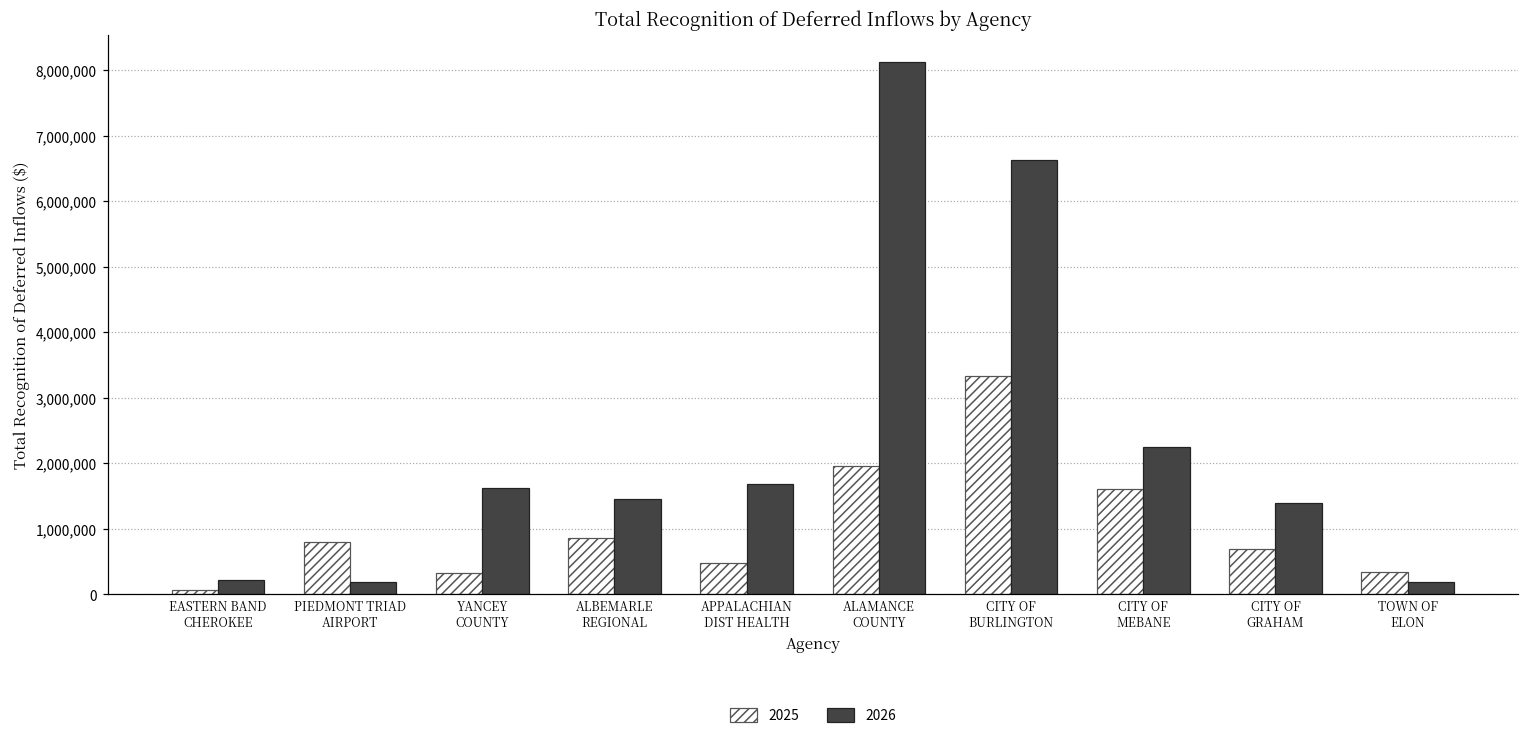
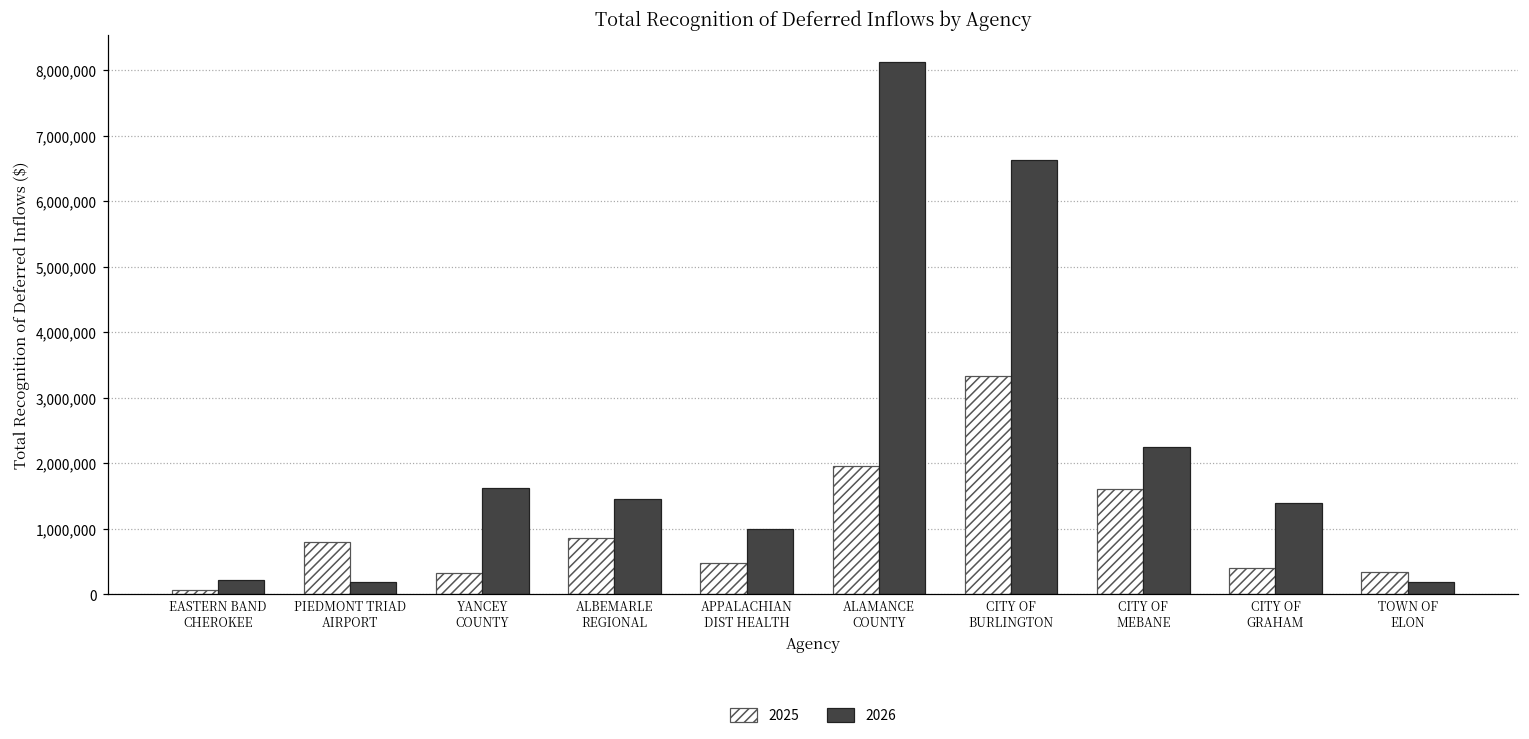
  {
    "2025": {
      "EASTERN BAND CHEROKEE": "100,000",
      "PIEDMONT TRIAD AIRPORT": "800,000",
      "YANCEY COUNTY": "300,000",
      "ALBEMARLE REGIONAL": "900,000",
      "APPALACHIAN DIST HEALTH": "500,000",
      "ALAMANCE COUNTY": "2,000,000",
      "CITY OF BURLINGTON": "3,300,000",
      "CITY OF MEBANE": "1,600,000",
-     "CITY OF GRAHAM": "700,000",
+     "CITY OF GRAHAM": "400,000",
      "TOWN OF ELON": "300,000"
    },
    "2026": {
      "EASTERN BAND CHEROKEE": "200,000",
      "PIEDMONT TRIAD AIRPORT": "200,000",
      "YANCEY COUNTY": "1,600,000",
      "ALBEMARLE REGIONAL": "1,500,000",
-     "APPALACHIAN DIST HEALTH": "1,700,000",
+     "APPALACHIAN DIST HEALTH": "1,000,000",
      "ALAMANCE COUNTY": "8,100,000",
      "CITY OF BURLINGTON": "6,600,000",
      "CITY OF MEBANE": "2,200,000",
      "CITY OF GRAHAM": "1,400,000",
      "TOWN OF ELON": "200,000"
    }
  }
